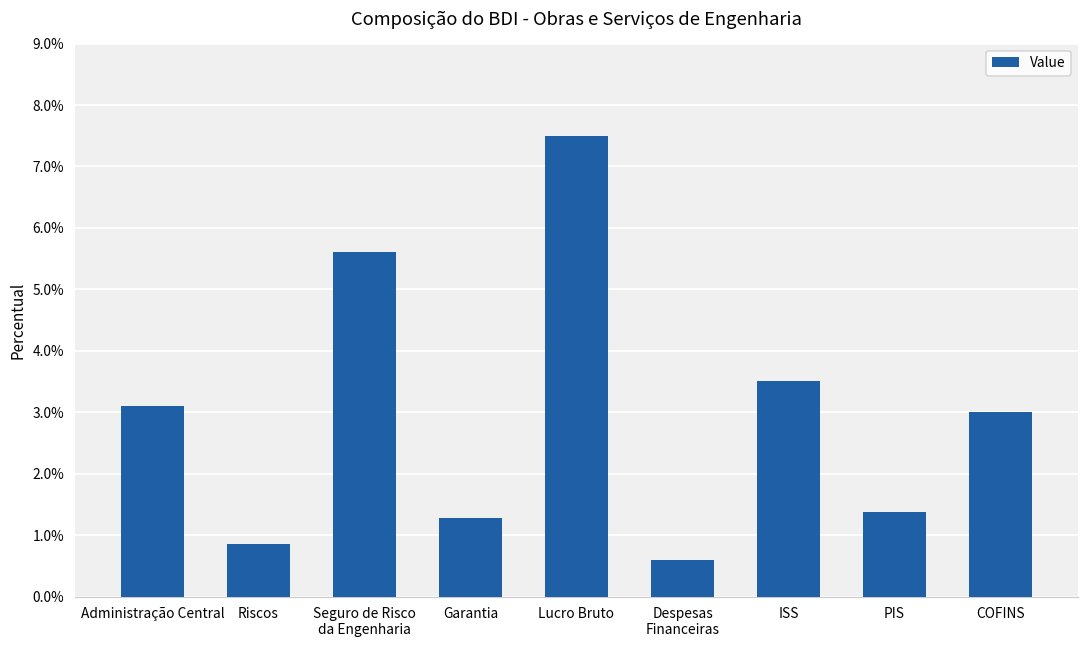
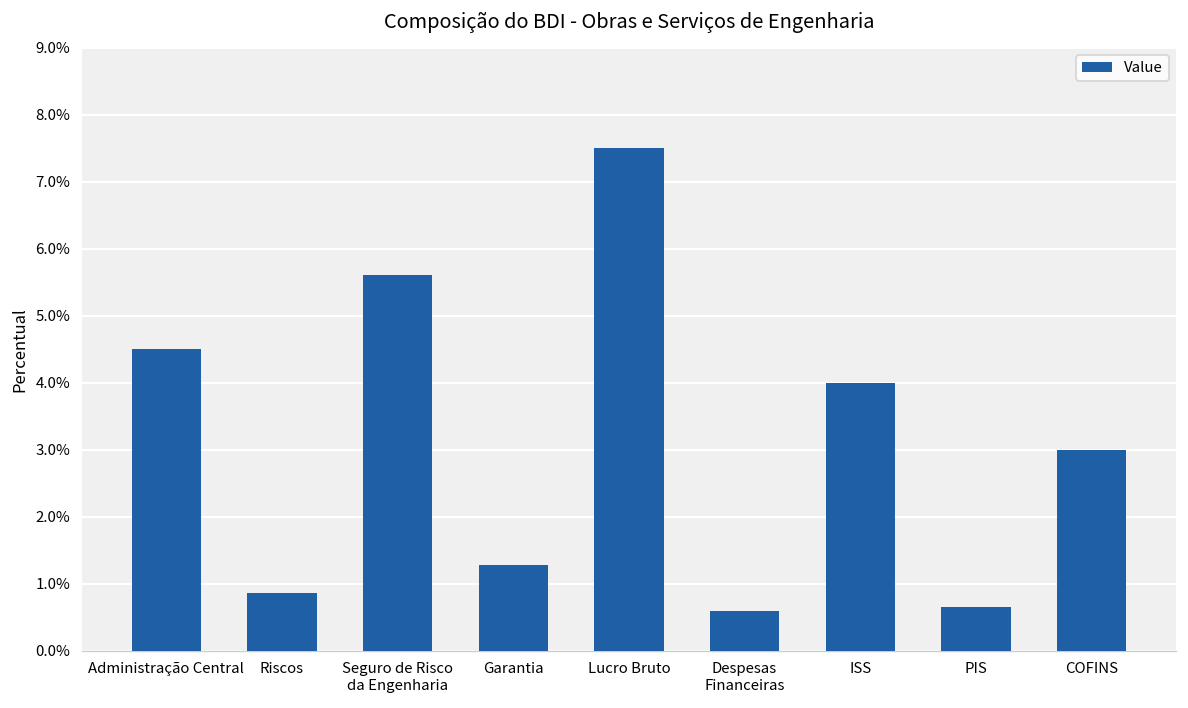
  {
-   "Administração Central": "3.1%",
+   "Administração Central": "4.5%",
    "Riscos": "0.9%",
    "Seguro de Risco da Engenharia": "5.6%",
    "Garantia": "1.3%",
    "Lucro Bruto": "7.5%",
    "Despesas Financeiras": "0.6%",
-   "ISS": "3.5%",
-   "PIS": "1.4%",
+   "ISS": "4.0%",
+   "PIS": "0.7%",
    "COFINS": "3.0%"
  }
